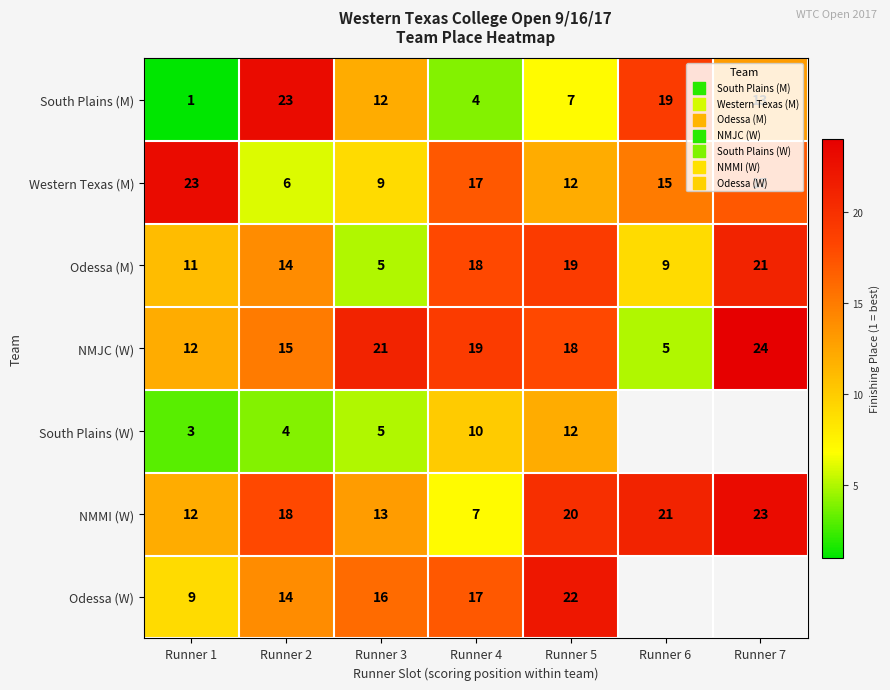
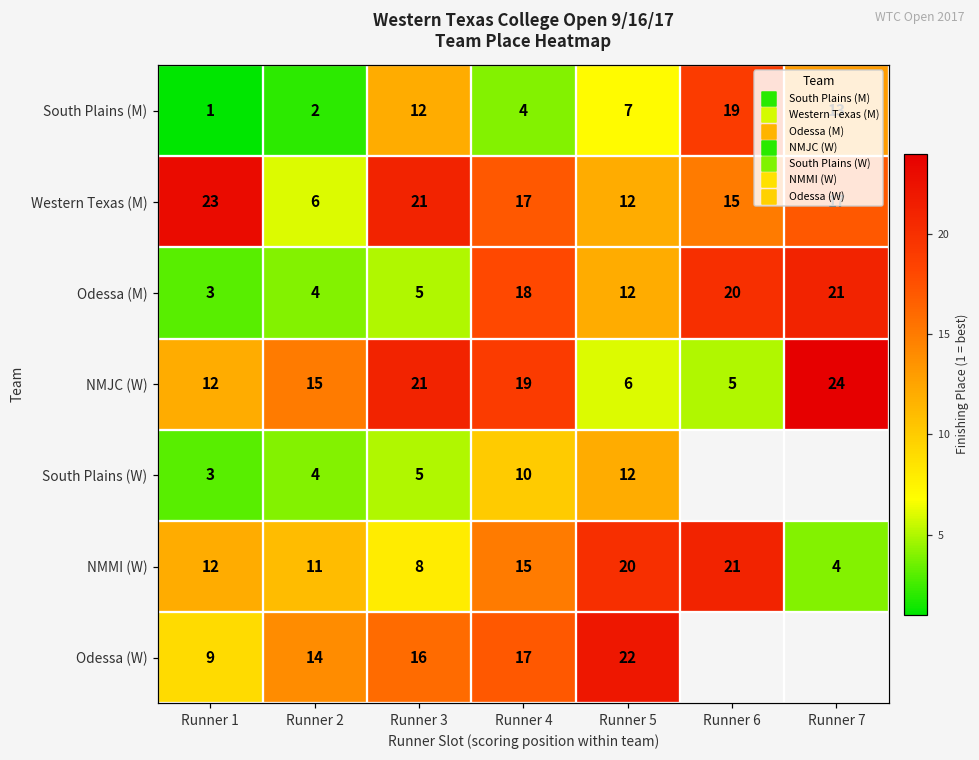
  {
    "South Plains (M)": {
      "Runner 1": 1,
-     "Runner 2": 23,
+     "Runner 2": 2,
      "Runner 3": 12,
      "Runner 4": 4,
      "Runner 5": 7,
      "Runner 6": 19
    },
    "Western Texas (M)": {
      "Runner 1": 23,
      "Runner 2": 6,
-     "Runner 3": 9,
+     "Runner 3": 21,
      "Runner 4": 17,
      "Runner 5": 12,
      "Runner 6": 15
    },
    "Odessa (M)": {
-     "Runner 1": 11,
-     "Runner 2": 14,
+     "Runner 1": 3,
+     "Runner 2": 4,
      "Runner 3": 5,
      "Runner 4": 18,
-     "Runner 5": 19,
-     "Runner 6": 9,
+     "Runner 5": 12,
+     "Runner 6": 20,
      "Runner 7": 21
    },
    "NMJC (W)": {
      "Runner 1": 12,
      "Runner 2": 15,
      "Runner 3": 21,
      "Runner 4": 19,
-     "Runner 5": 18,
+     "Runner 5": 6,
      "Runner 6": 5,
      "Runner 7": 24
    },
    "South Plains (W)": {
      "Runner 1": 3,
      "Runner 2": 4,
      "Runner 3": 5,
      "Runner 4": 10,
      "Runner 5": 12
    },
    "NMMI (W)": {
      "Runner 1": 12,
-     "Runner 2": 18,
-     "Runner 3": 13,
-     "Runner 4": 7,
+     "Runner 2": 11,
+     "Runner 3": 8,
+     "Runner 4": 15,
      "Runner 5": 20,
      "Runner 6": 21,
-     "Runner 7": 23
+     "Runner 7": 4
    },
    "Odessa (W)": {
      "Runner 1": 9,
      "Runner 2": 14,
      "Runner 3": 16,
      "Runner 4": 17,
      "Runner 5": 22
    }
  }
